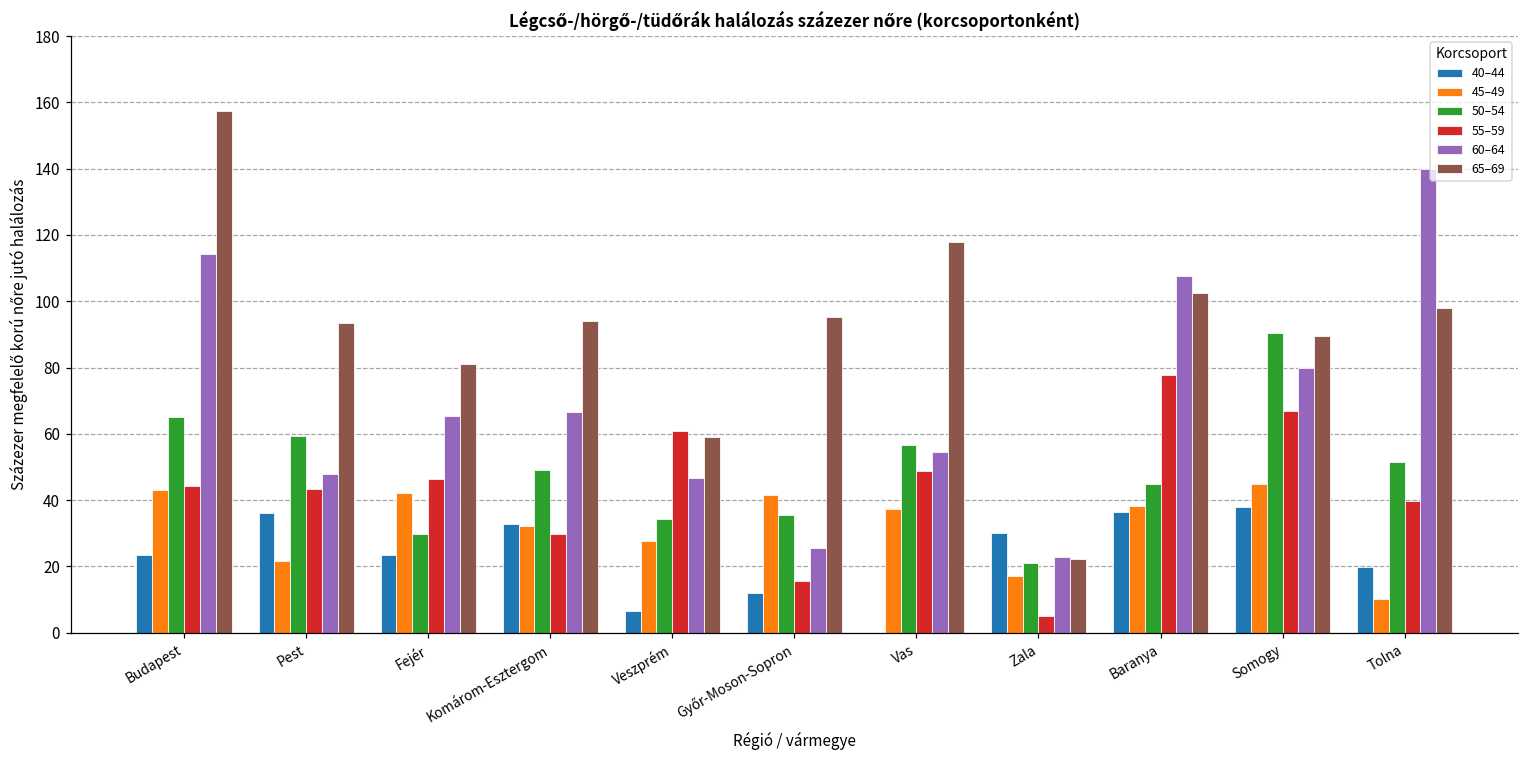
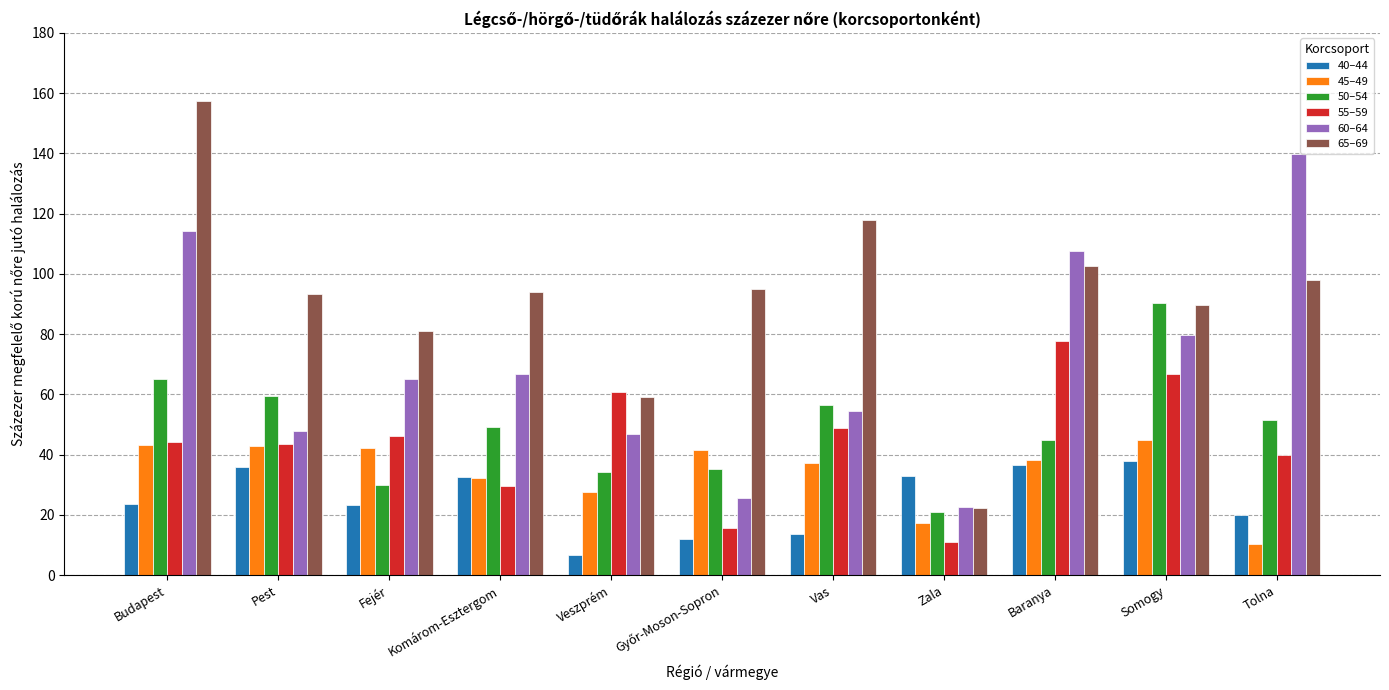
  {
    "40–44": {
      "Budapest": 24,
      "Pest": 36,
      "Fejér": 23,
      "Komárom-Esztergom": 33,
      "Veszprém": 7,
      "Győr-Moson-Sopron": 12,
-     "Vas": 0,
-     "Zala": 30,
+     "Vas": 14,
+     "Zala": 33,
      "Baranya": 36,
      "Somogy": 38,
      "Tolna": 20
    },
    "45–49": {
      "Budapest": 43,
-     "Pest": 22,
+     "Pest": 43,
      "Fejér": 42,
      "Komárom-Esztergom": 32,
      "Veszprém": 28,
      "Győr-Moson-Sopron": 41,
      "Vas": 37,
      "Zala": 17,
      "Baranya": 38,
      "Somogy": 45,
      "Tolna": 10
    },
    "50–54": {
      "Budapest": 65,
      "Pest": 59,
      "Fejér": 30,
      "Komárom-Esztergom": 49,
      "Veszprém": 34,
      "Győr-Moson-Sopron": 35,
      "Vas": 57,
      "Zala": 21,
      "Baranya": 45,
      "Somogy": 90,
      "Tolna": 52
    },
    "55–59": {
      "Budapest": 44,
      "Pest": 43,
      "Fejér": 46,
      "Komárom-Esztergom": 30,
      "Veszprém": 61,
      "Győr-Moson-Sopron": 16,
      "Vas": 49,
-     "Zala": 5,
+     "Zala": 11,
      "Baranya": 78,
      "Somogy": 67,
      "Tolna": 40
    },
    "60–64": {
      "Budapest": 114,
      "Pest": 48,
      "Fejér": 65,
      "Komárom-Esztergom": 67,
      "Veszprém": 47,
      "Győr-Moson-Sopron": 26,
      "Vas": 55,
      "Zala": 23,
      "Baranya": 108,
      "Somogy": 80,
      "Tolna": 140
    },
    "65–69": {
      "Budapest": 157,
      "Pest": 93,
      "Fejér": 81,
      "Komárom-Esztergom": 94,
      "Veszprém": 59,
      "Győr-Moson-Sopron": 95,
      "Vas": 118,
      "Zala": 22,
      "Baranya": 103,
      "Somogy": 90,
      "Tolna": 98
    }
  }
